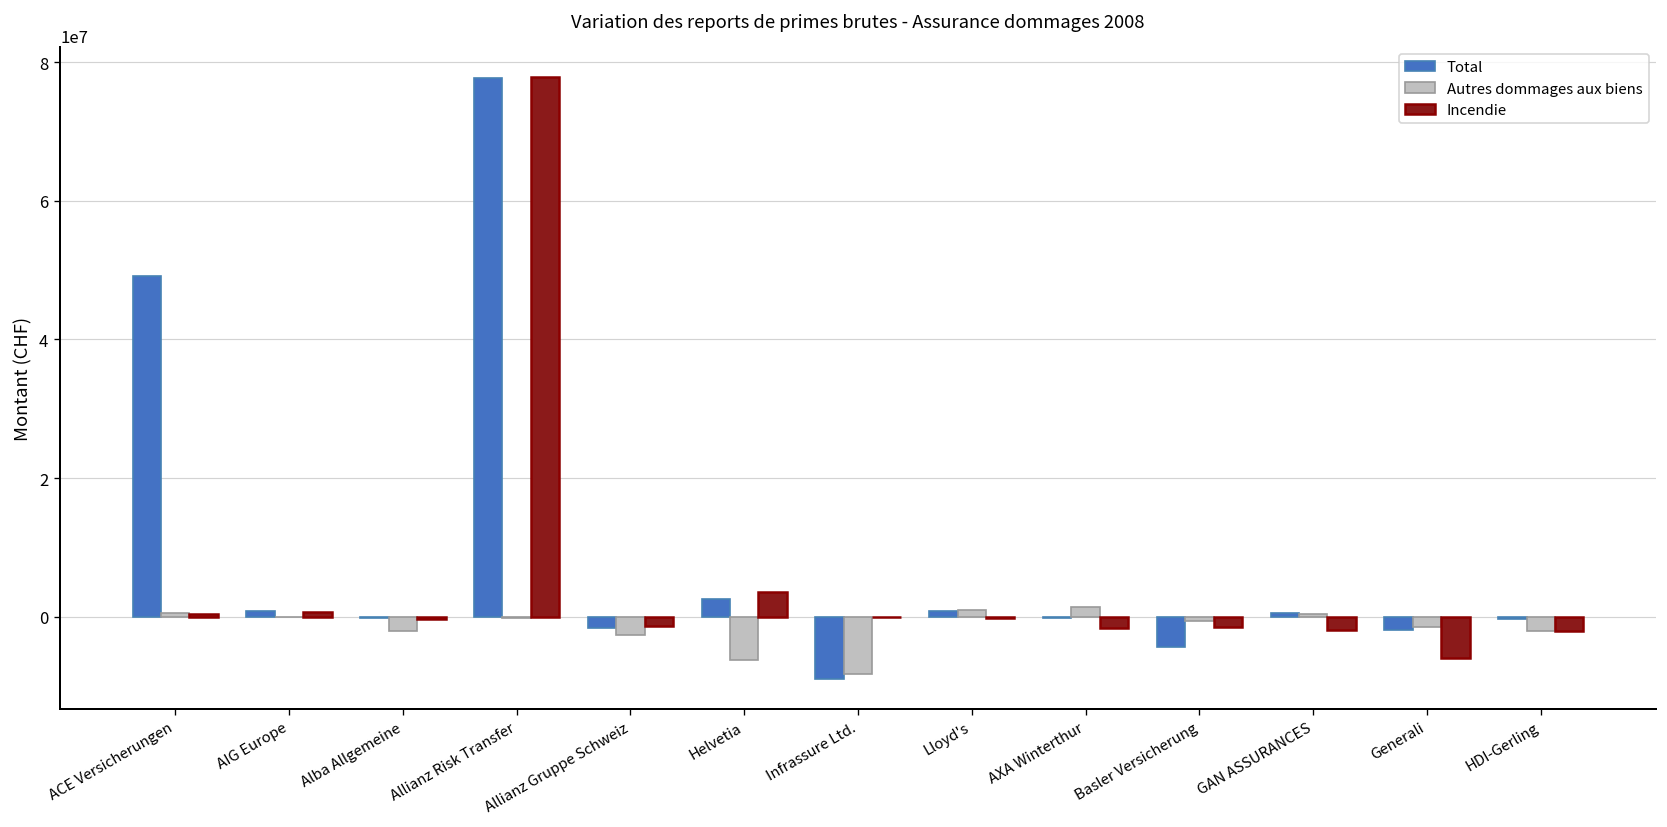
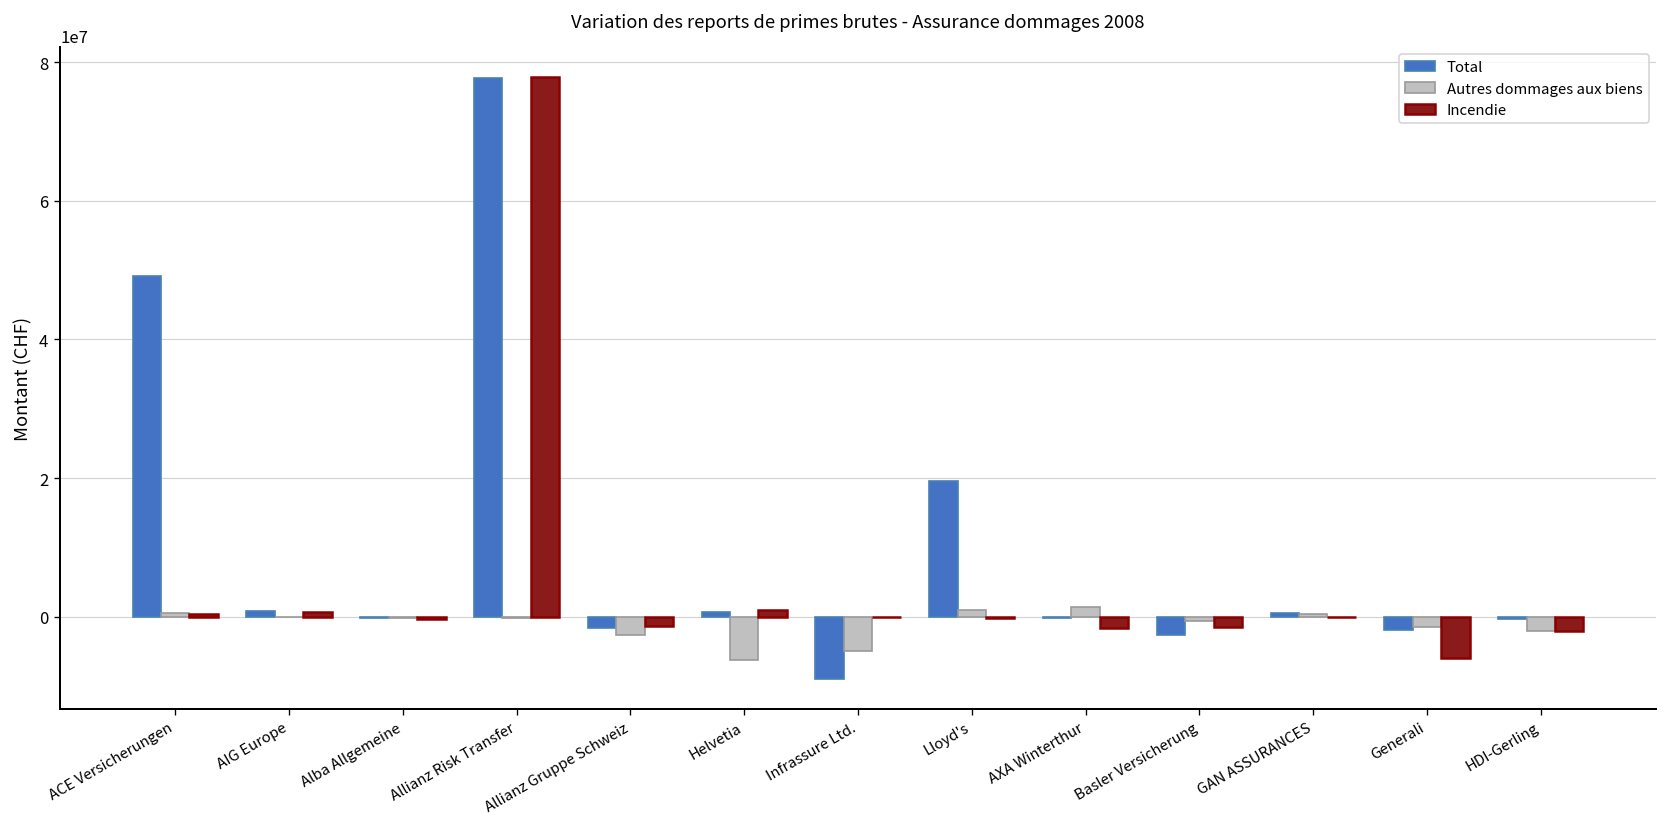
  {
    "Total": {
      "ACE Versicherungen": 49000000,
      "AIG Europe": 1000000,
      "Allianz Risk Transfer": 78000000,
      "Allianz Gruppe Schweiz": -2000000,
-     "Helvetia": 3000000,
+     "Helvetia": 1000000,
      "Infrassure Ltd.": -9000000,
-     "Lloyd's": 1000000,
-     "Basler Versicherung": -4000000,
+     "Lloyd's": 20000000,
+     "Basler Versicherung": -3000000,
      "GAN ASSURANCES": 1000000,
      "Generali": -2000000
    },
    "Autres dommages aux biens": {
      "ACE Versicherungen": 1000000,
-     "Alba Allgemeine": -2000000,
+     "Alba Allgemeine": 0,
      "Allianz Gruppe Schweiz": -3000000,
      "Helvetia": -6000000,
-     "Infrassure Ltd.": -8000000,
+     "Infrassure Ltd.": -5000000,
      "Lloyd's": 1000000,
      "AXA Winterthur": 1000000,
      "Basler Versicherung": -1000000,
      "GAN ASSURANCES": 0,
      "Generali": -2000000,
      "HDI-Gerling": -2000000
    },
    "Incendie": {
      "AIG Europe": 1000000,
      "Allianz Risk Transfer": 78000000,
      "Allianz Gruppe Schweiz": -1000000,
-     "Helvetia": 4000000,
+     "Helvetia": 1000000,
      "Infrassure Ltd.": 0,
      "AXA Winterthur": -2000000,
      "Basler Versicherung": -1000000,
-     "GAN ASSURANCES": -2000000,
+     "GAN ASSURANCES": 0,
      "Generali": -6000000,
      "HDI-Gerling": -2000000
    }
  }
